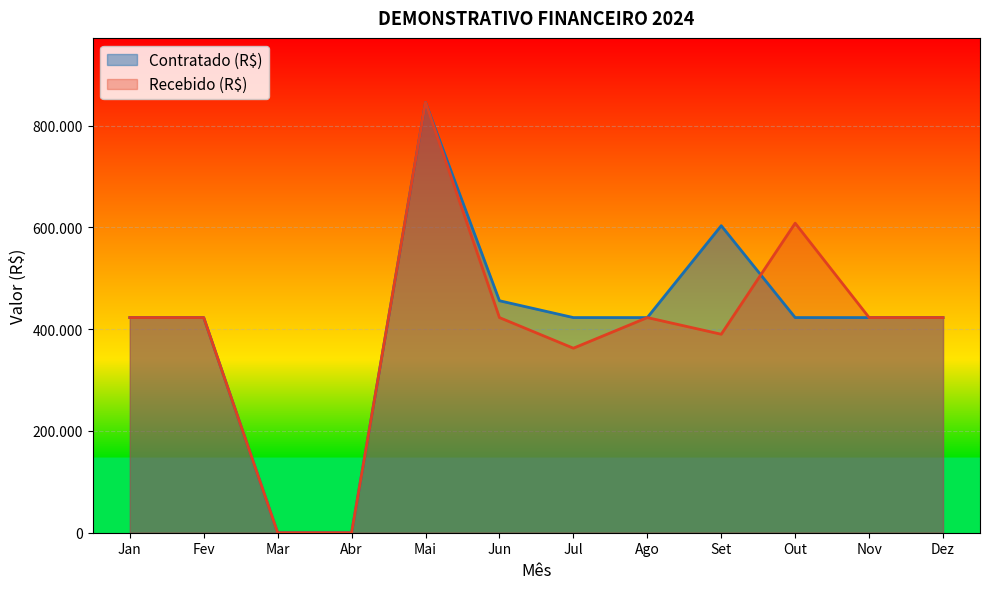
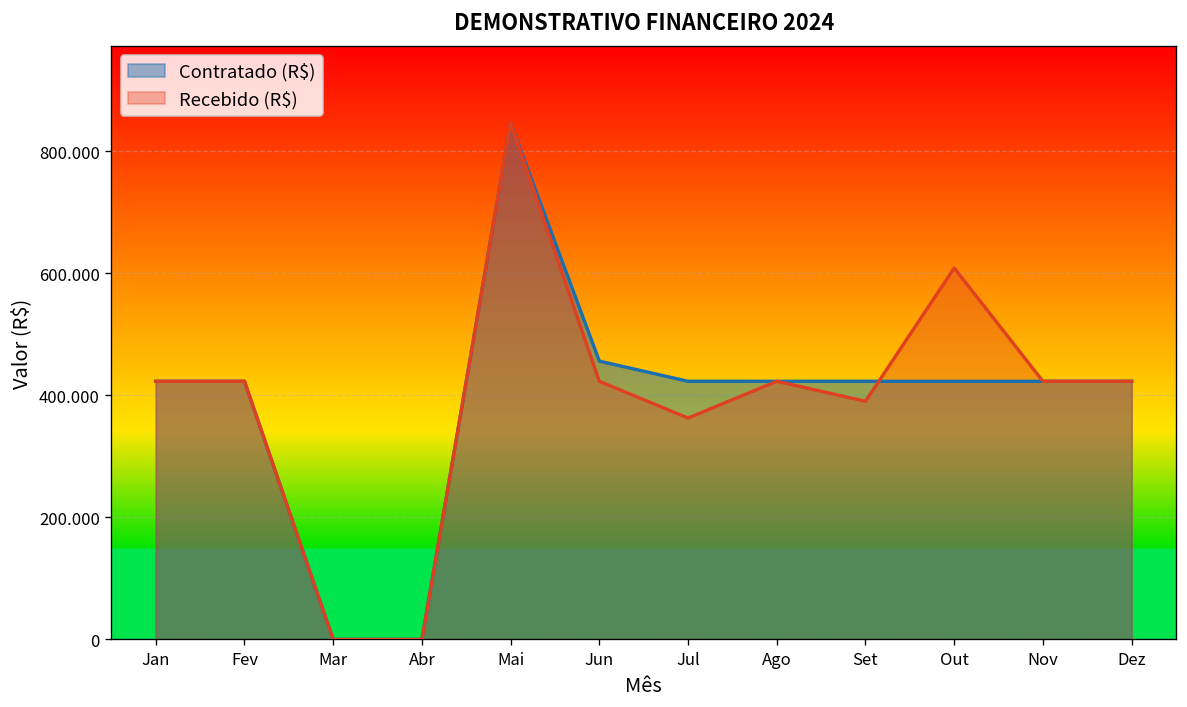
  {
    "Contratado (R$)": {
      "Jun": 460,
      "Jul": 420,
-     "Set": 600,
+     "Set": 420,
      "Out": 420
    },
    "Recebido (R$)": {
      "Jun": 420,
      "Jul": 360,
      "Set": 390,
      "Out": 610
    }
  }
